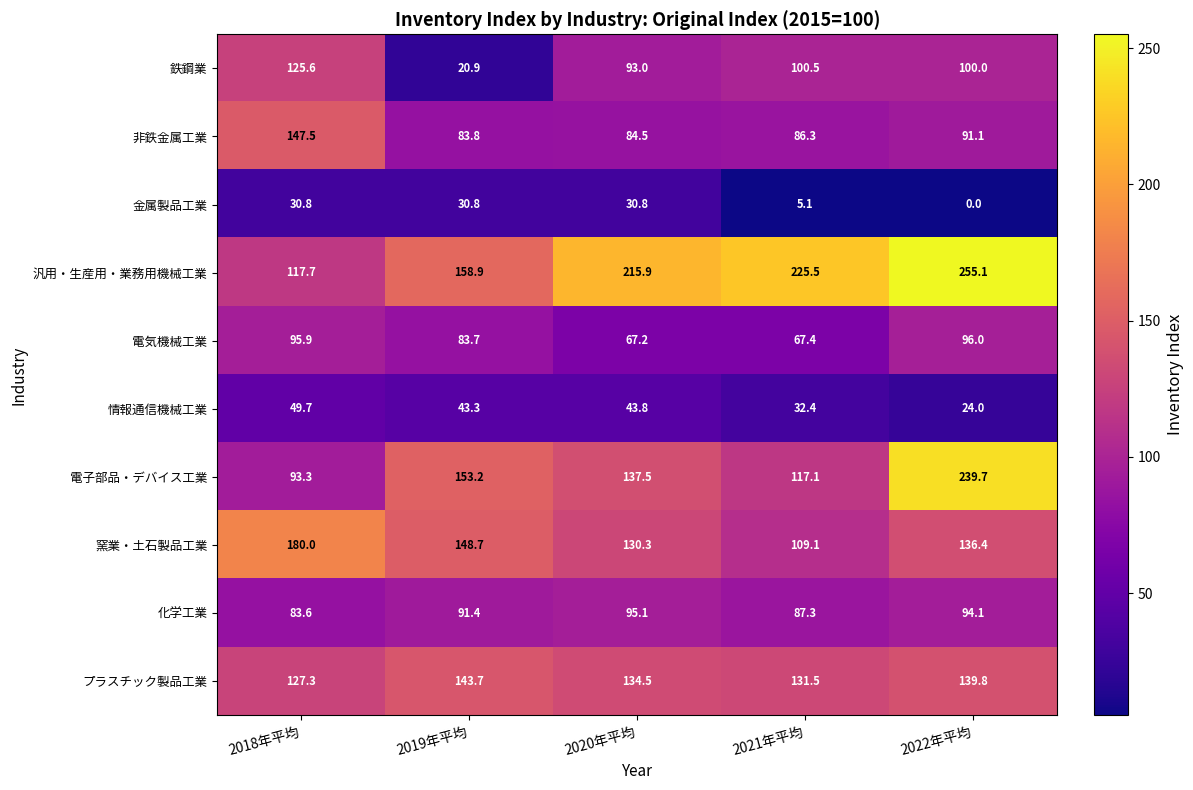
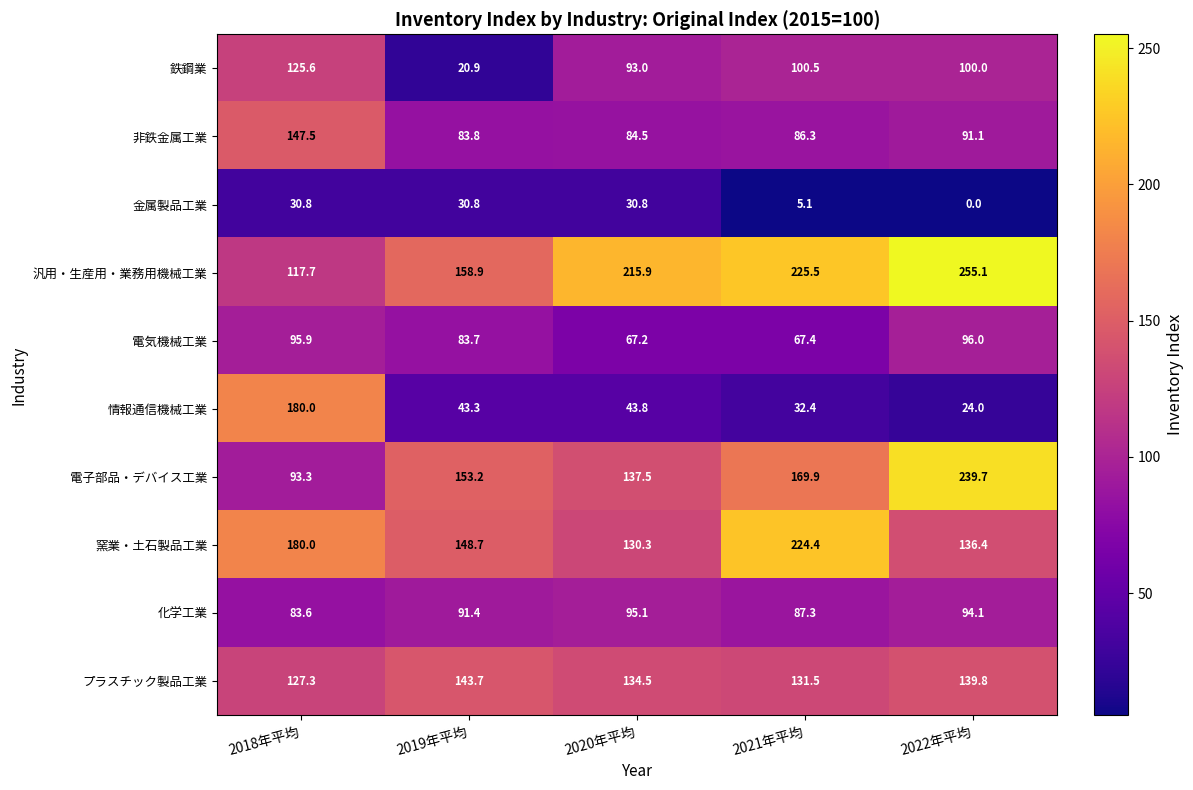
  {
    "鉄鋼業": {
      "2018年平均": 125.6,
      "2019年平均": 20.9,
      "2020年平均": 93.0,
      "2021年平均": 100.5,
      "2022年平均": 100.0
    },
    "非鉄金属工業": {
      "2018年平均": 147.5,
      "2019年平均": 83.8,
      "2020年平均": 84.5,
      "2021年平均": 86.3,
      "2022年平均": 91.1
    },
    "金属製品工業": {
      "2018年平均": 30.8,
      "2019年平均": 30.8,
      "2020年平均": 30.8,
      "2021年平均": 5.1,
      "2022年平均": 0.0
    },
    "汎用・生産用・業務用機械工業": {
      "2018年平均": 117.7,
      "2019年平均": 158.9,
      "2020年平均": 215.9,
      "2021年平均": 225.5,
      "2022年平均": 255.1
    },
    "電気機械工業": {
      "2018年平均": 95.9,
      "2019年平均": 83.7,
      "2020年平均": 67.2,
      "2021年平均": 67.4,
      "2022年平均": 96.0
    },
    "情報通信機械工業": {
-     "2018年平均": 49.7,
+     "2018年平均": 180.0,
      "2019年平均": 43.3,
      "2020年平均": 43.8,
      "2021年平均": 32.4,
      "2022年平均": 24.0
    },
    "電子部品・デバイス工業": {
      "2018年平均": 93.3,
      "2019年平均": 153.2,
      "2020年平均": 137.5,
-     "2021年平均": 117.1,
+     "2021年平均": 169.9,
      "2022年平均": 239.7
    },
    "窯業・土石製品工業": {
      "2018年平均": 180.0,
      "2019年平均": 148.7,
      "2020年平均": 130.3,
-     "2021年平均": 109.1,
+     "2021年平均": 224.4,
      "2022年平均": 136.4
    },
    "化学工業": {
      "2018年平均": 83.6,
      "2019年平均": 91.4,
      "2020年平均": 95.1,
      "2021年平均": 87.3,
      "2022年平均": 94.1
    },
    "プラスチック製品工業": {
      "2018年平均": 127.3,
      "2019年平均": 143.7,
      "2020年平均": 134.5,
      "2021年平均": 131.5,
      "2022年平均": 139.8
    }
  }
